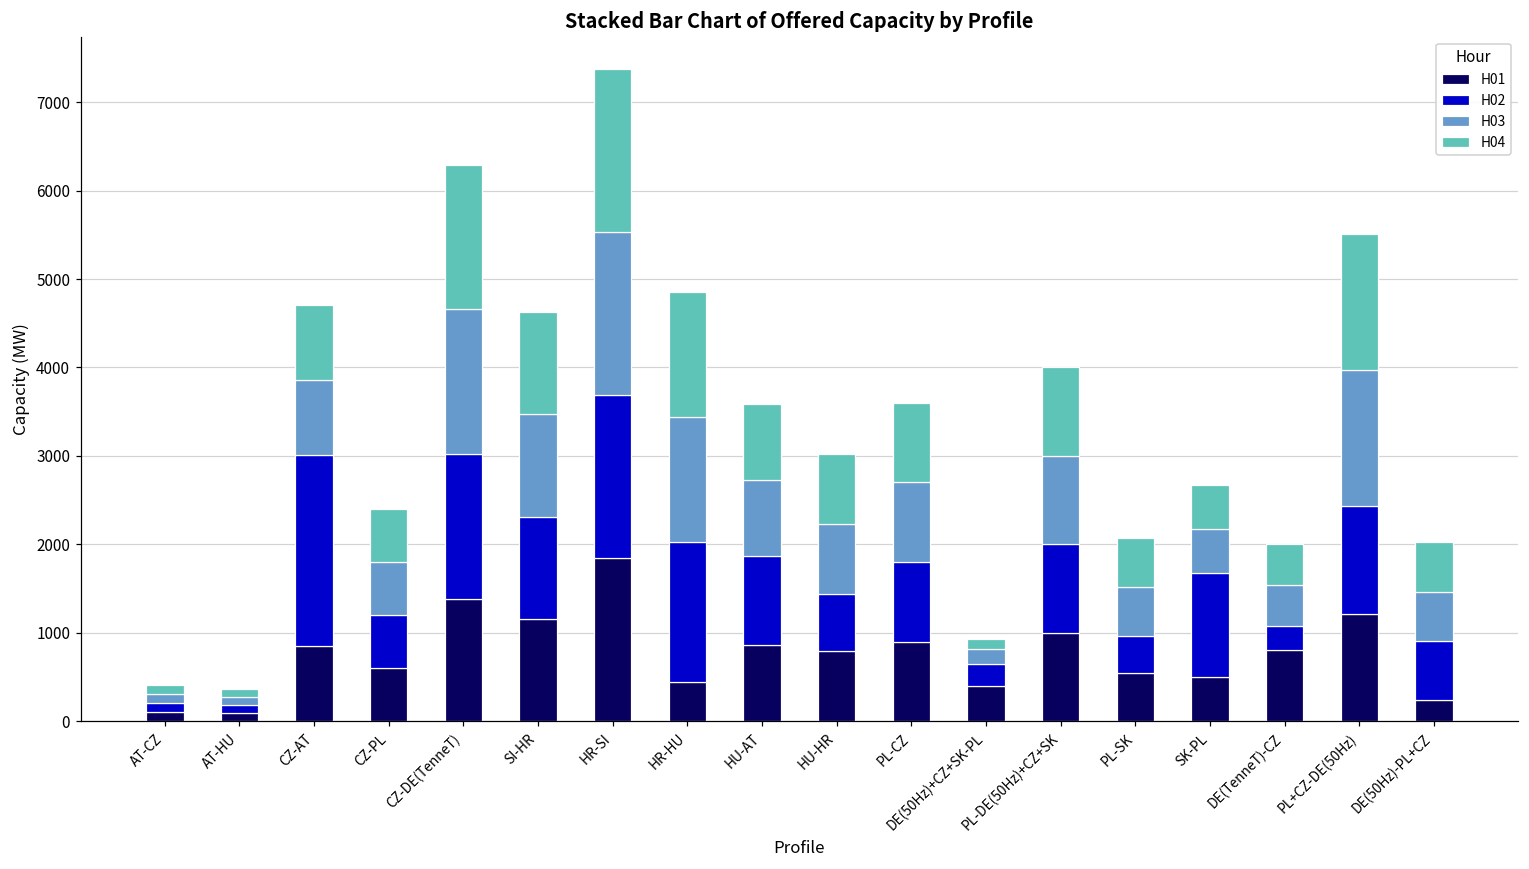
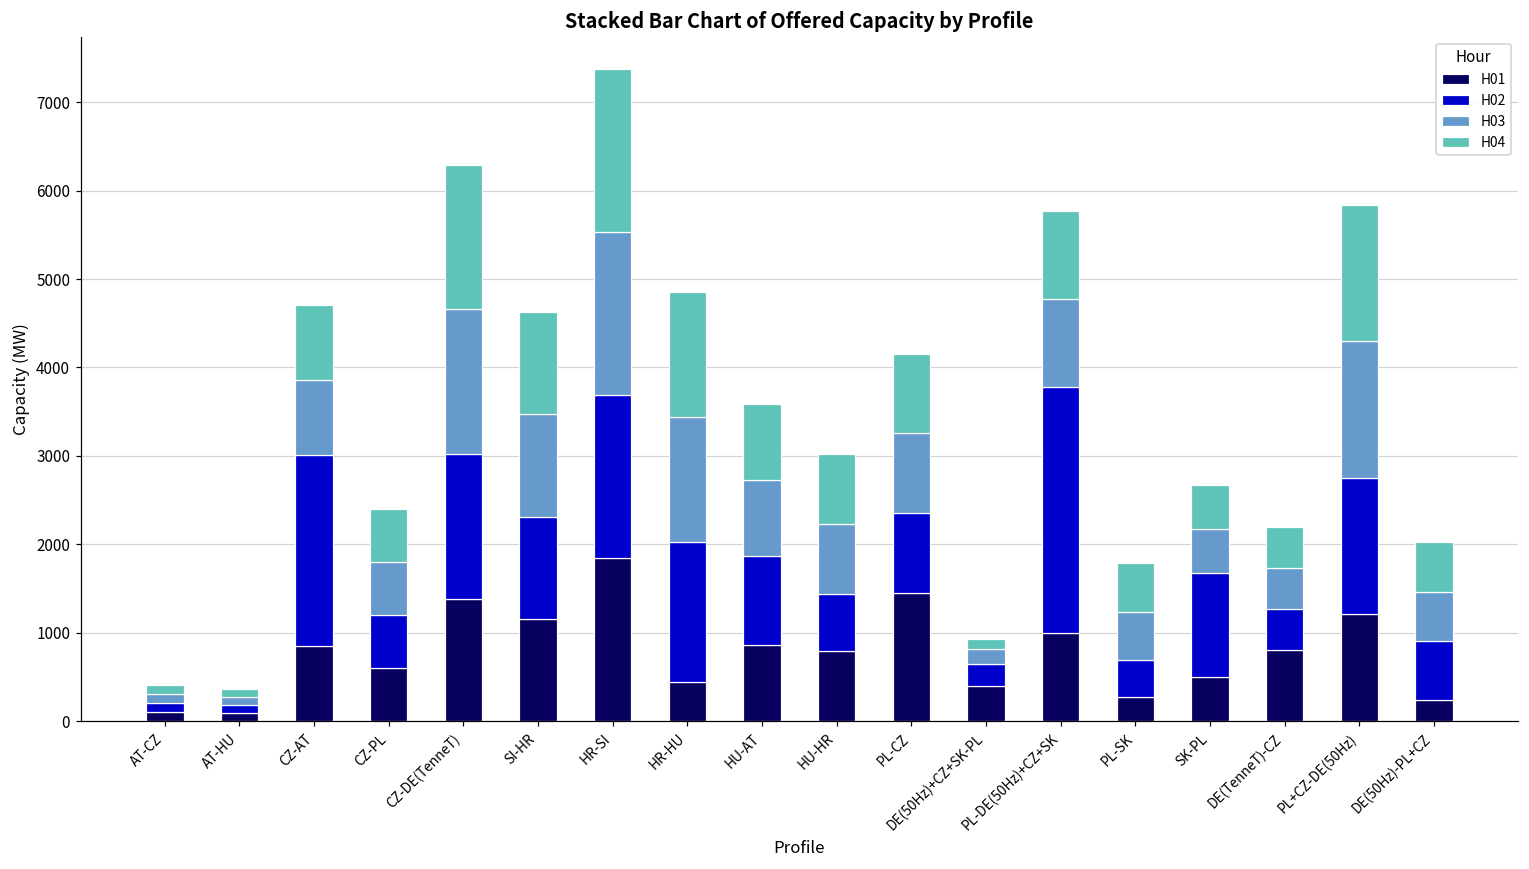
  {
    "H01": {
      "AT-CZ": 100,
      "AT-HU": 100,
      "CZ-AT": 800,
      "CZ-PL": 600,
      "CZ-DE(TenneT)": 1400,
      "SI-HR": 1200,
      "HR-SI": 1800,
      "HR-HU": 400,
      "HU-AT": 900,
      "HU-HR": 800,
-     "PL-CZ": 900,
+     "PL-CZ": 1500,
      "DE(50Hz)+CZ+SK-PL": 400,
      "PL-DE(50Hz)+CZ+SK": 1000,
-     "PL-SK": 600,
+     "PL-SK": 300,
      "SK-PL": 500,
      "DE(TenneT)-CZ": 800,
      "PL+CZ-DE(50Hz)": 1200,
      "DE(50Hz)-PL+CZ": 200
    },
    "H02": {
      "AT-CZ": 100,
      "AT-HU": 100,
      "CZ-AT": 2200,
      "CZ-PL": 600,
      "CZ-DE(TenneT)": 1600,
      "SI-HR": 1200,
      "HR-SI": 1800,
      "HR-HU": 1600,
      "HU-AT": 1000,
      "HU-HR": 600,
      "PL-CZ": 900,
      "DE(50Hz)+CZ+SK-PL": 200,
-     "PL-DE(50Hz)+CZ+SK": 1000,
+     "PL-DE(50Hz)+CZ+SK": 2800,
      "PL-SK": 400,
      "SK-PL": 1200,
-     "DE(TenneT)-CZ": 300,
-     "PL+CZ-DE(50Hz)": 1200,
+     "DE(TenneT)-CZ": 500,
+     "PL+CZ-DE(50Hz)": 1500,
      "DE(50Hz)-PL+CZ": 700
    }
  }
